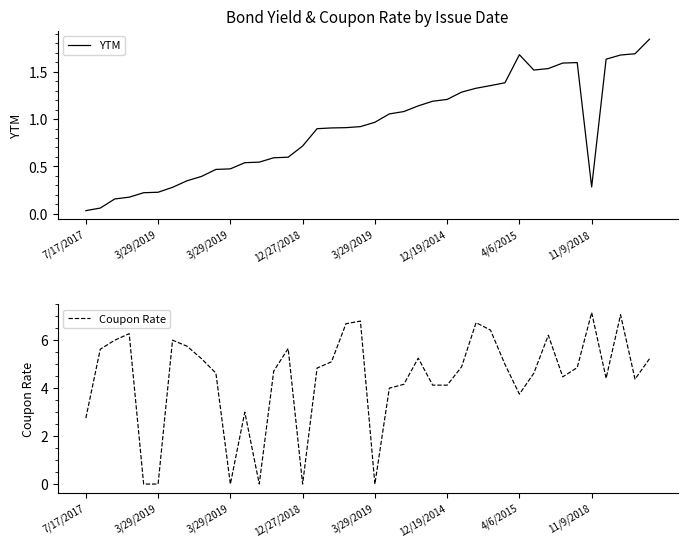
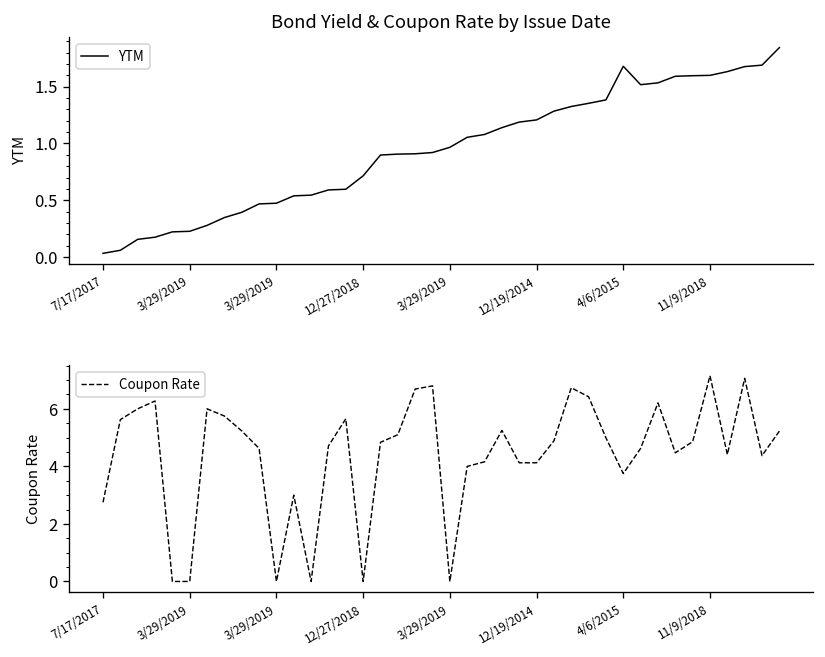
  {
    "Bond Yield & Coupon Rate by Issue Date": {
      "7/17/2017": 0.0,
      "12/19/2014": 1.2,
      "4/6/2015": 1.7,
-     "11/9/2018": 0.3
+     "11/9/2018": 1.6
    }
  }
